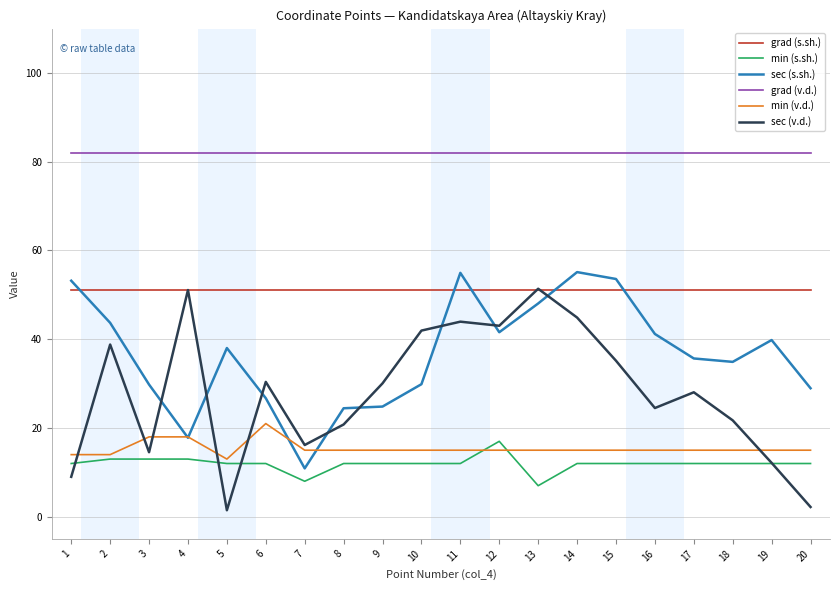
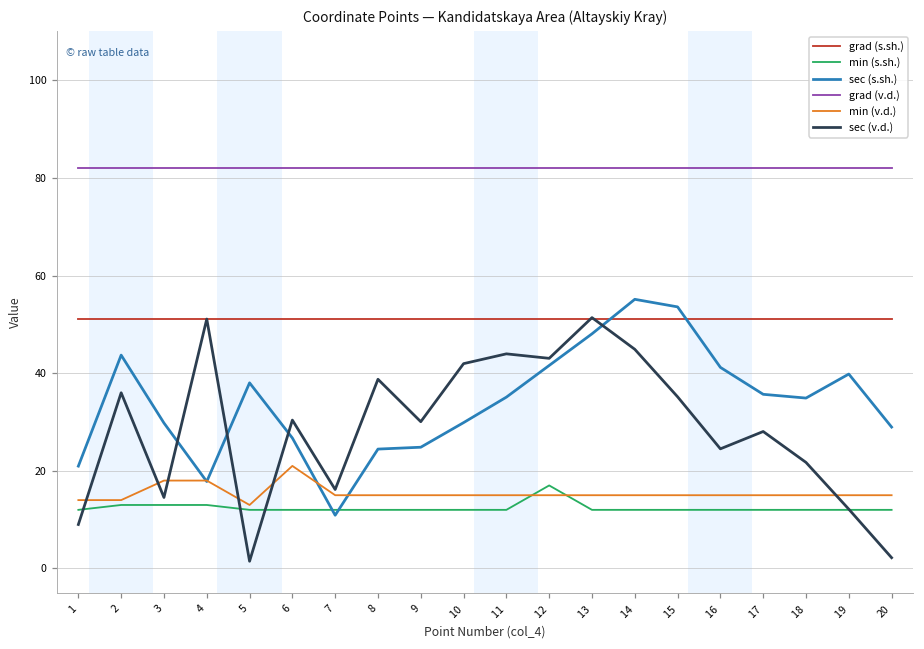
  {
    "grad (s.sh.)": {
      "1": 51,
      "2": 51,
      "3": 51,
      "5": 51,
      "6": 51,
      "7": 51,
      "8": 51,
      "9": 51,
      "10": 51,
      "11": 51,
      "12": 51,
      "14": 51,
      "15": 51,
      "16": 51,
      "17": 51,
      "18": 51,
      "19": 51,
      "20": 51
    },
    "min (s.sh.)": {
      "1": 12,
      "2": 13,
      "3": 13,
      "4": 13,
      "5": 12,
      "6": 12,
-     "7": 8,
+     "7": 12,
      "8": 12,
      "9": 12,
      "10": 12,
      "11": 12,
      "12": 17,
-     "13": 7,
+     "13": 12,
      "14": 12,
      "15": 12,
      "16": 12,
      "17": 12,
      "18": 12,
      "20": 12
    },
    "sec (s.sh.)": {
-     "1": 53,
+     "1": 21,
      "2": 44,
      "3": 30,
      "5": 38,
      "6": 27,
      "7": 11,
      "8": 24,
      "9": 25,
      "10": 30,
-     "11": 55,
+     "11": 35,
      "12": 42,
      "13": 48,
      "14": 55,
      "15": 54,
      "16": 41,
      "17": 36,
      "18": 35,
      "19": 40,
      "20": 29
    },
    "grad (v.d.)": {
      "1": 82,
      "2": 82,
      "3": 82,
      "4": 82,
      "5": 82,
      "6": 82,
      "7": 82,
      "8": 82,
      "9": 82,
      "10": 82,
      "11": 82,
      "12": 82,
      "13": 82,
      "14": 82,
      "15": 82,
      "16": 82,
      "17": 82,
      "18": 82,
      "19": 82,
      "20": 82
    },
    "min (v.d.)": {
      "1": 14,
      "2": 14,
      "3": 18,
      "5": 13,
      "6": 21,
      "7": 15,
      "8": 15,
      "9": 15,
      "10": 15,
      "11": 15,
      "12": 15,
      "13": 15,
      "14": 15,
      "15": 15,
      "16": 15,
      "17": 15,
      "18": 15,
      "19": 15,
      "20": 15
    },
    "sec (v.d.)": {
      "1": 9,
-     "2": 39,
+     "2": 36,
      "3": 15,
      "5": 1,
      "6": 30,
      "7": 16,
-     "8": 21,
+     "8": 39,
      "9": 30,
      "10": 42,
      "11": 44,
      "12": 43,
      "14": 45,
      "15": 35,
      "16": 25,
      "17": 28,
      "18": 22,
      "20": 2
    }
  }
